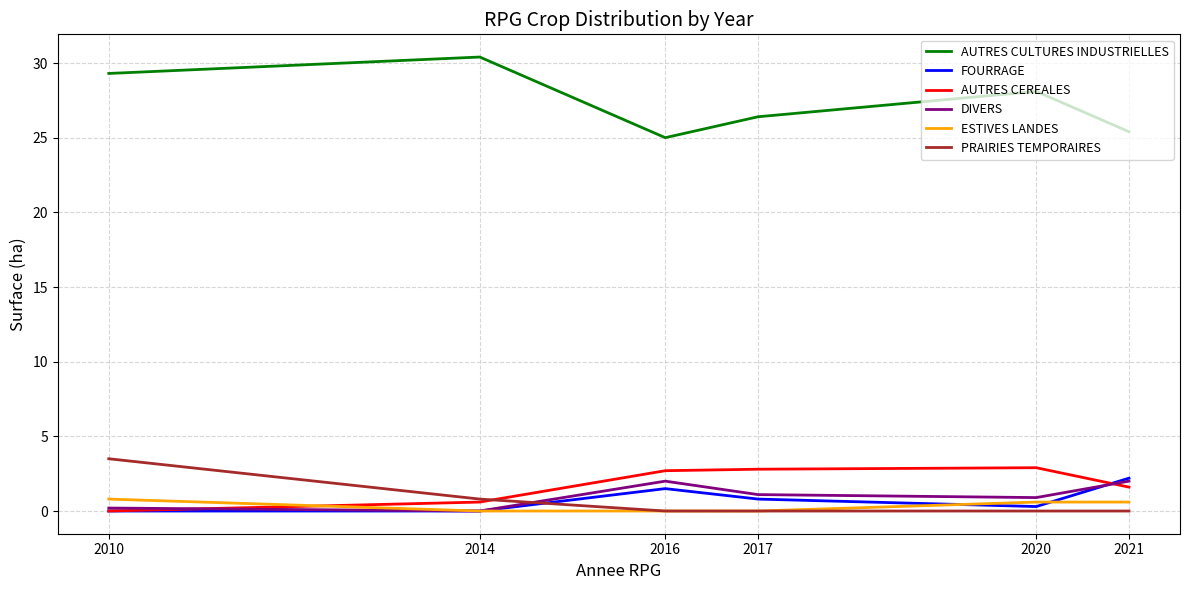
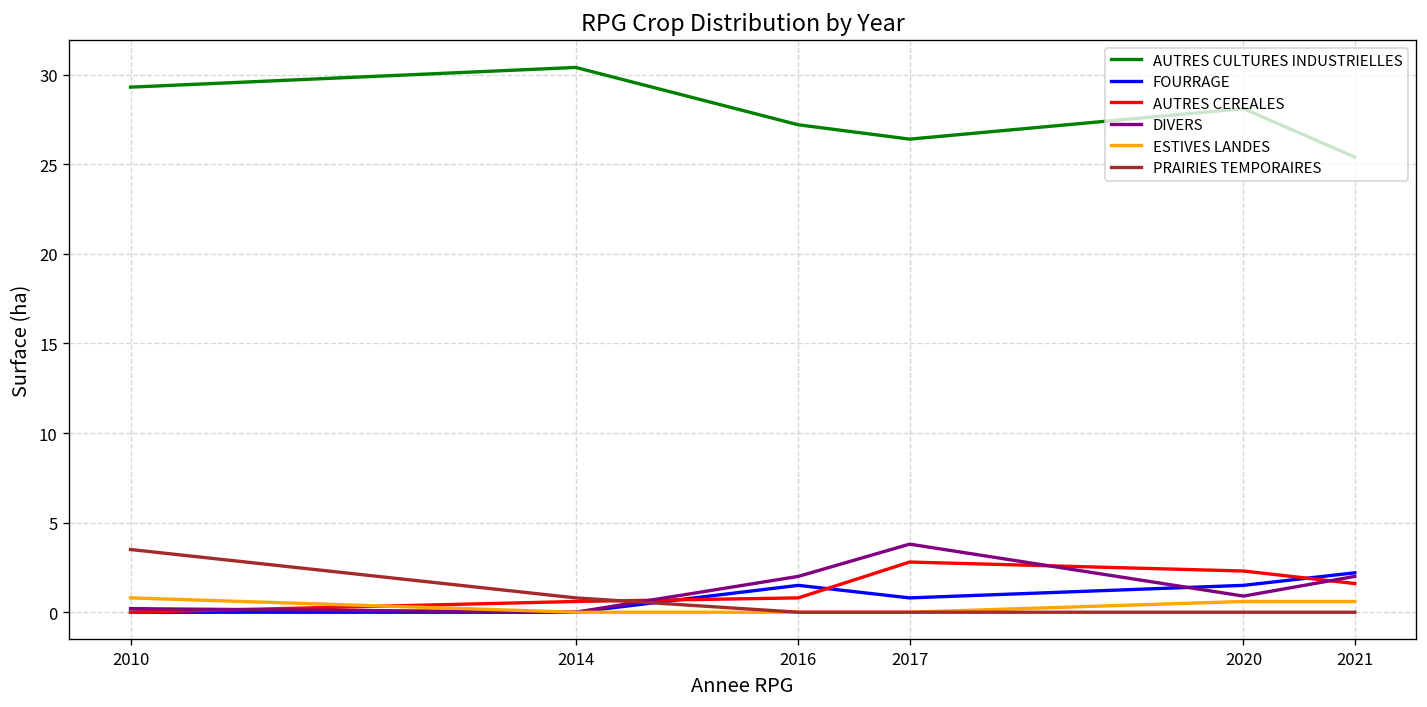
  {
    "AUTRES CULTURES INDUSTRIELLES": {
      "2010": 29.3,
      "2014": 30.4,
-     "2016": 25.0,
+     "2016": 27.2,
      "2017": 26.4
    },
    "FOURRAGE": {
      "2016": 1.5,
      "2017": 0.8,
-     "2020": 0.3,
+     "2020": 1.5,
      "2021": 2.2
    },
    "AUTRES CEREALES": {
      "2014": 0.6,
-     "2016": 2.7,
+     "2016": 0.8,
      "2017": 2.8,
-     "2020": 2.9,
+     "2020": 2.3,
      "2021": 1.6
    },
    "DIVERS": {
      "2010": 0.2,
      "2016": 2.0,
-     "2017": 1.1,
+     "2017": 3.8,
      "2020": 0.9,
      "2021": 2.0
    },
    "ESTIVES LANDES": {
      "2010": 0.8,
      "2020": 0.6,
      "2021": 0.6
    },
    "PRAIRIES TEMPORAIRES": {
      "2010": 3.5,
      "2014": 0.8,
      "2020": 0.0,
      "2021": 0.0
    }
  }
